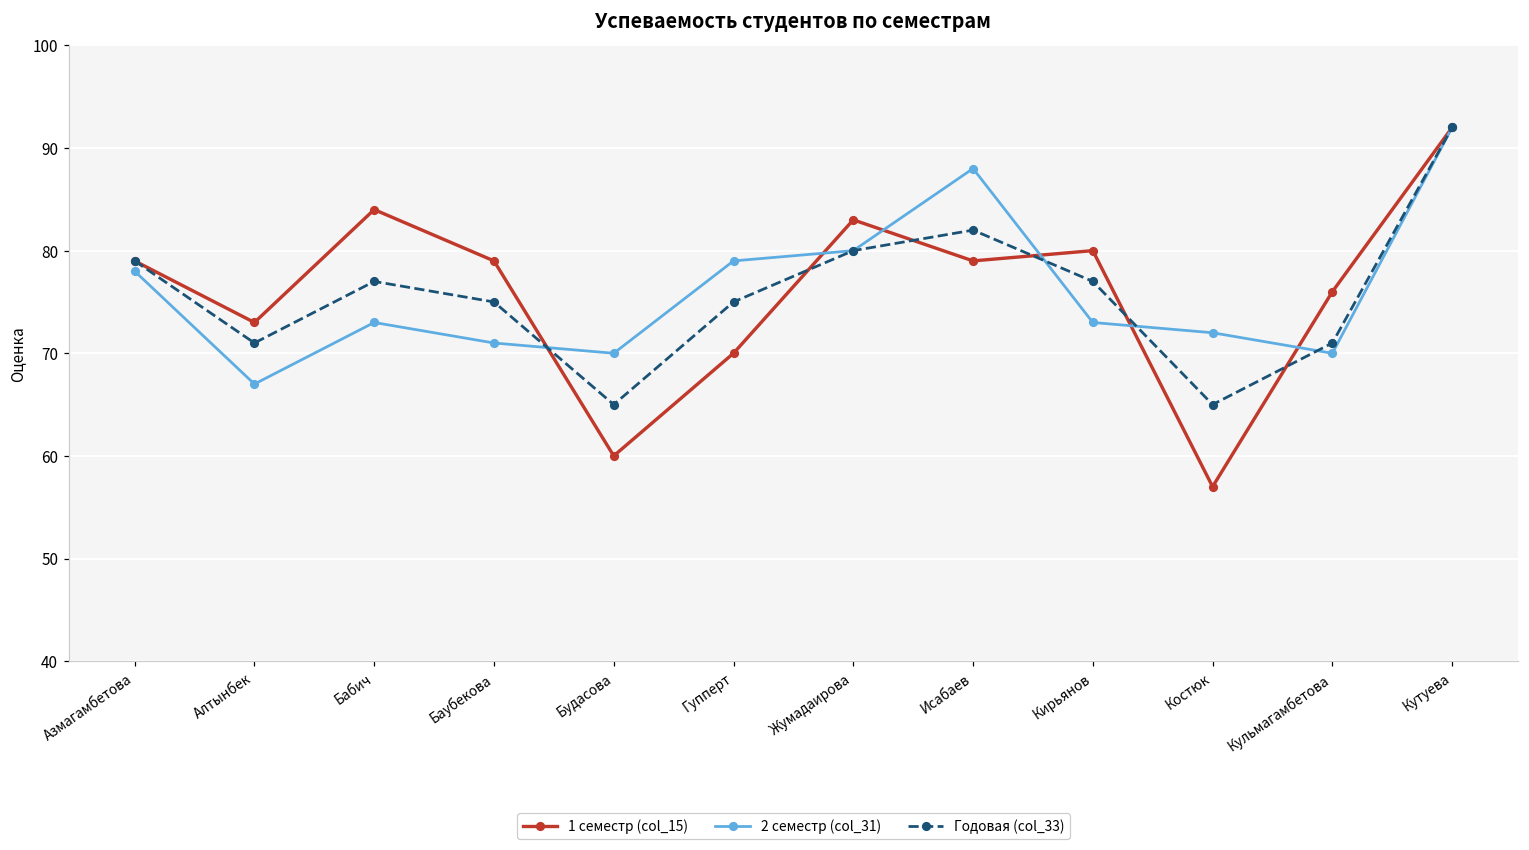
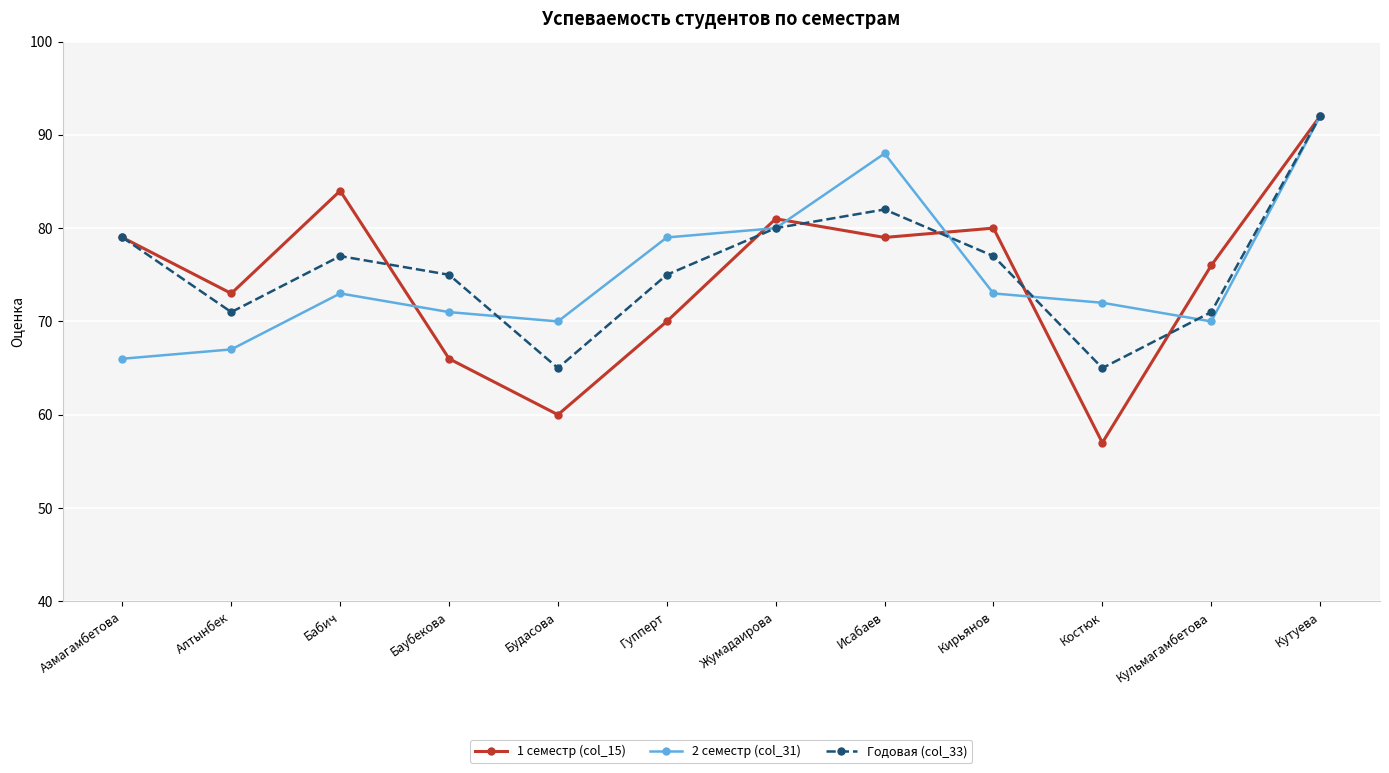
  {
    "1 семестр (col_15)": {
      "Алтынбек": 73,
      "Бабич": 84,
-     "Баубекова": 79,
+     "Баубекова": 66,
      "Будасова": 60,
      "Гупперт": 70,
-     "Жумадаирова": 83,
+     "Жумадаирова": 81,
      "Исабаев": 79,
      "Кирьянов": 80,
      "Костюк": 57,
      "Кульмагамбетова": 76
    },
    "2 семестр (col_31)": {
-     "Азмагамбетова": 78,
+     "Азмагамбетова": 66,
      "Алтынбек": 67,
      "Бабич": 73,
      "Баубекова": 71,
      "Будасова": 70,
      "Гупперт": 79,
      "Исабаев": 88,
      "Кирьянов": 73,
      "Костюк": 72,
      "Кульмагамбетова": 70
    },
    "Годовая (col_33)": {
      "Алтынбек": 71,
      "Бабич": 77,
      "Баубекова": 75,
      "Будасова": 65,
      "Гупперт": 75,
      "Исабаев": 82,
      "Кирьянов": 77,
      "Костюк": 65,
      "Кульмагамбетова": 71
    }
  }
